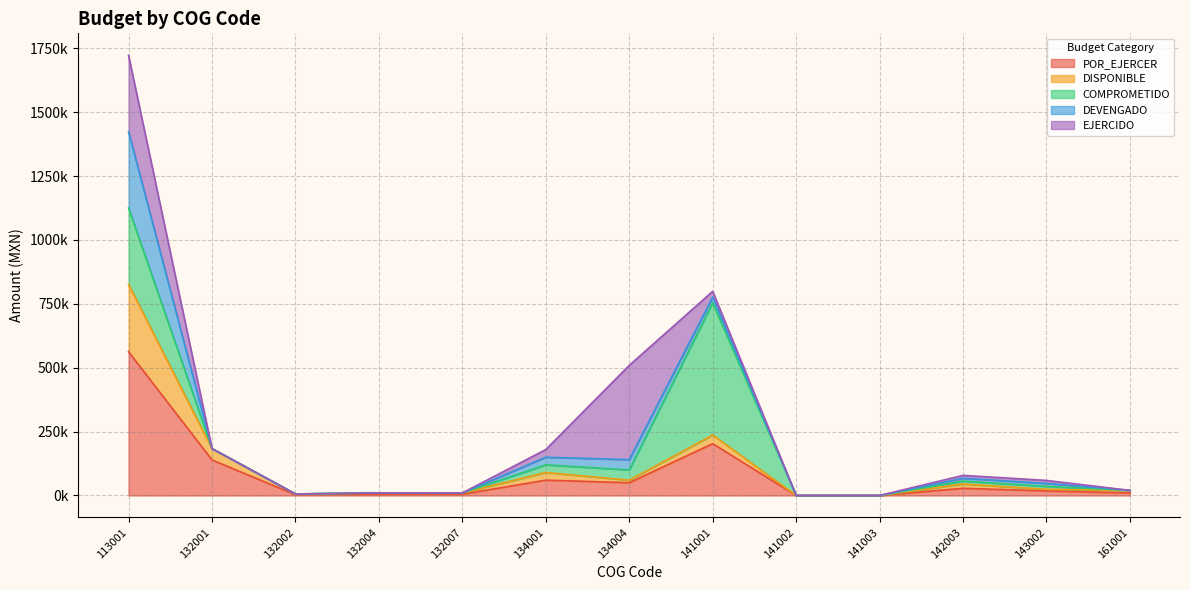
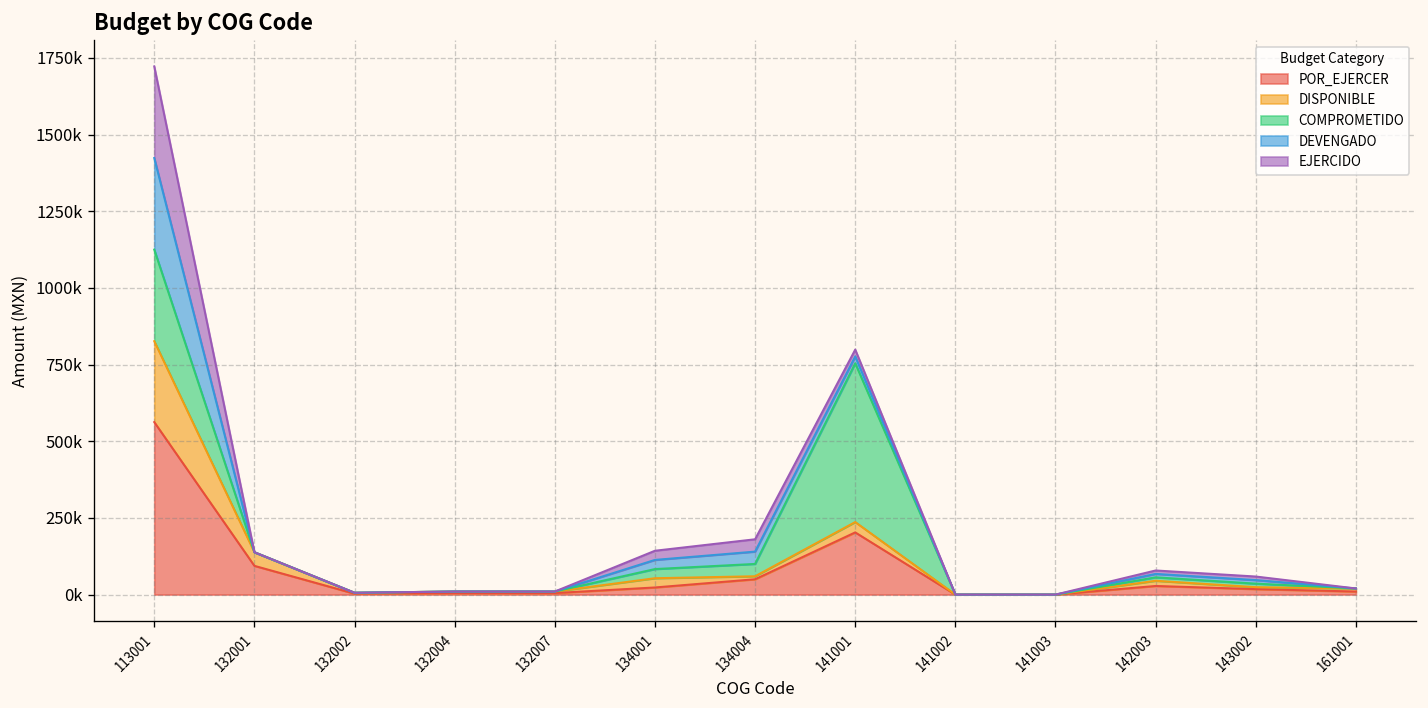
  {
    "POR_EJERCER": {
      "113001": 560000,
-     "132001": 140000,
-     "134001": 60000,
+     "132001": 90000,
+     "134001": 20000,
      "141001": 200000,
      "142003": 30000
    },
    "DISPONIBLE": {
      "113001": 260000,
      "134001": 30000,
      "141001": 30000,
      "142003": 20000
    },
    "COMPROMETIDO": {
      "113001": 300000,
      "134001": 30000,
      "134004": 40000,
      "141001": 520000,
      "142003": 10000,
      "143002": 10000
    },
    "DEVENGADO": {
      "113001": 300000,
      "134001": 30000,
      "134004": 40000,
      "141001": 20000,
      "142003": 10000,
      "143002": 10000
    },
    "EJERCIDO": {
      "113001": 300000,
      "134001": 30000,
-     "134004": 370000,
+     "134004": 40000,
      "141001": 20000,
      "142003": 10000,
      "143002": 10000
    }
  }
